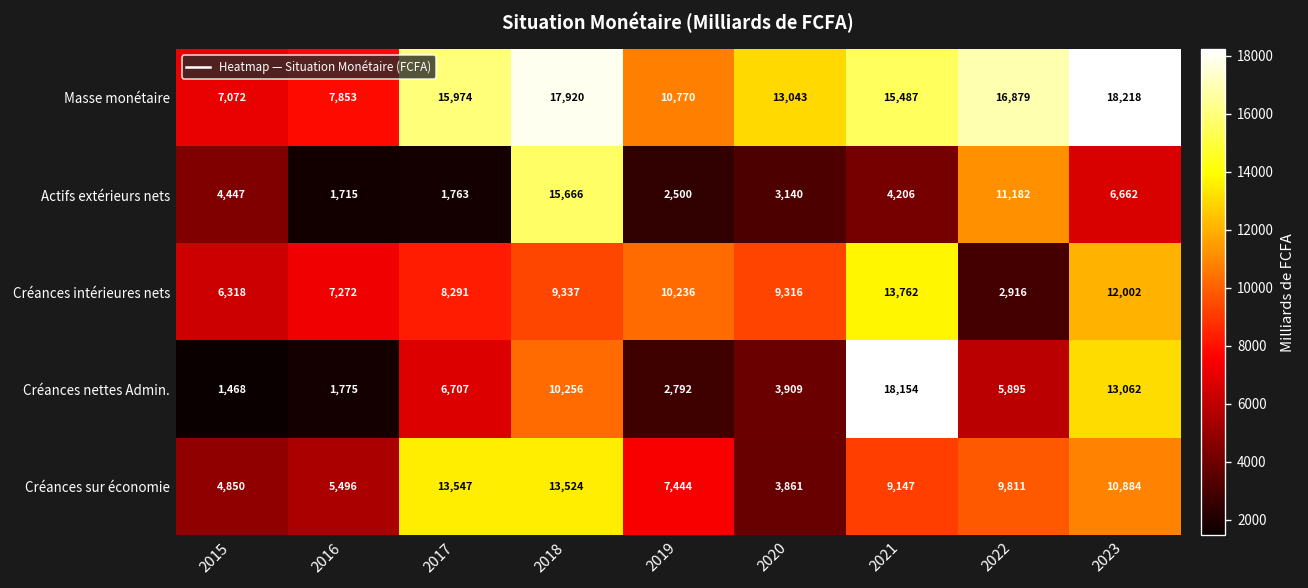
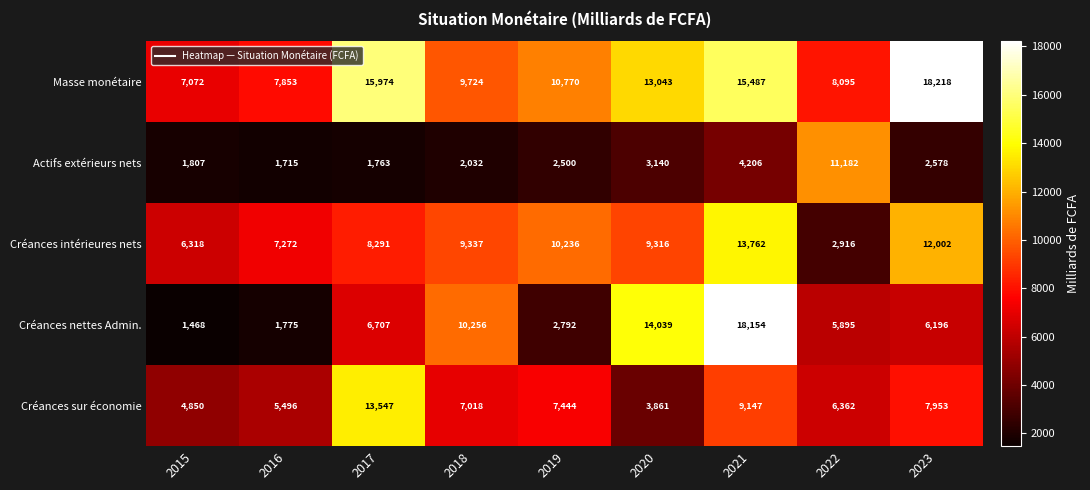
  {
    "Masse monétaire": {
      "2015": "7,072",
      "2016": "7,853",
      "2017": "15,974",
-     "2018": "17,920",
+     "2018": "9,724",
      "2019": "10,770",
      "2020": "13,043",
      "2021": "15,487",
-     "2022": "16,879",
+     "2022": "8,095",
      "2023": "18,218"
    },
    "Actifs extérieurs nets": {
-     "2015": "4,447",
+     "2015": "1,807",
      "2016": "1,715",
      "2017": "1,763",
-     "2018": "15,666",
+     "2018": "2,032",
      "2019": "2,500",
      "2020": "3,140",
      "2021": "4,206",
      "2022": "11,182",
-     "2023": "6,662"
+     "2023": "2,578"
    },
    "Créances intérieures nets": {
      "2015": "6,318",
      "2016": "7,272",
      "2017": "8,291",
      "2018": "9,337",
      "2019": "10,236",
      "2020": "9,316",
      "2021": "13,762",
      "2022": "2,916",
      "2023": "12,002"
    },
    "Créances nettes Admin.": {
      "2015": "1,468",
      "2016": "1,775",
      "2017": "6,707",
      "2018": "10,256",
      "2019": "2,792",
-     "2020": "3,909",
+     "2020": "14,039",
      "2021": "18,154",
      "2022": "5,895",
-     "2023": "13,062"
+     "2023": "6,196"
    },
    "Créances sur économie": {
      "2015": "4,850",
      "2016": "5,496",
      "2017": "13,547",
-     "2018": "13,524",
+     "2018": "7,018",
      "2019": "7,444",
      "2020": "3,861",
      "2021": "9,147",
-     "2022": "9,811",
-     "2023": "10,884"
+     "2022": "6,362",
+     "2023": "7,953"
    }
  }
